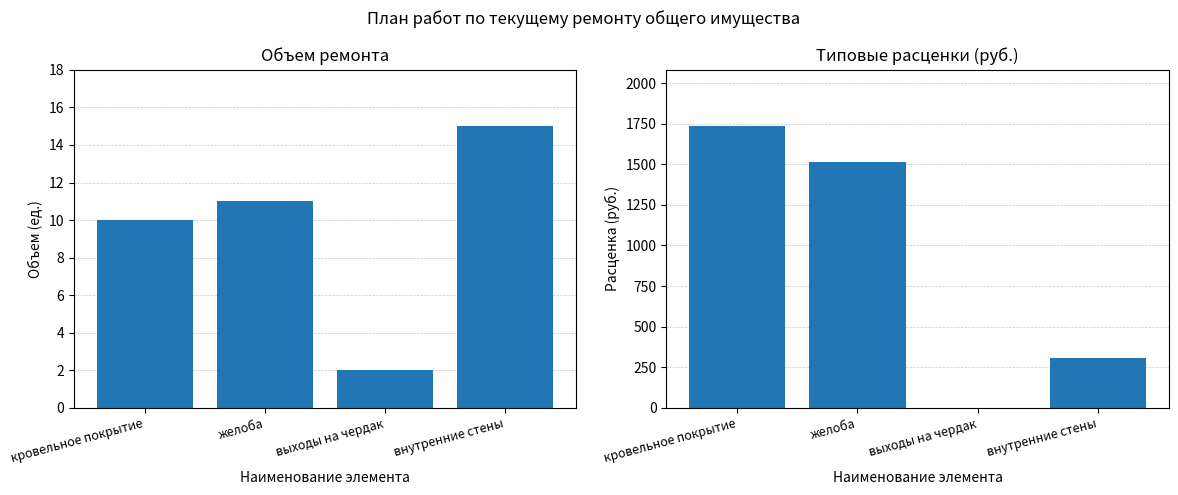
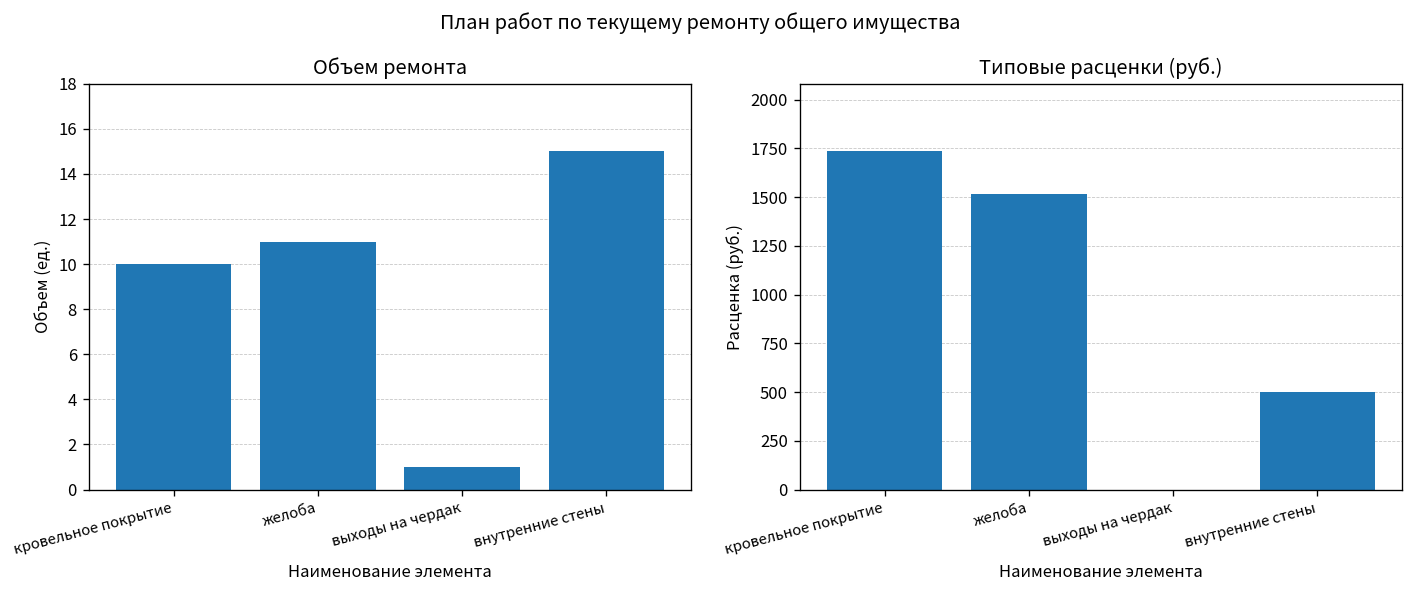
  {
    "Объем ремонта": {
      "кровельное покрытие": 10,
      "желоба": 11,
-     "выходы на чердак": 2,
+     "выходы на чердак": 1,
      "внутренние стены": 15
    },
    "Типовые расценки (руб.)": {
      "кровельное покрытие": 1730,
      "желоба": 1520,
      "выходы на чердак": 0,
-     "внутренние стены": 310
+     "внутренние стены": 500
    }
  }
